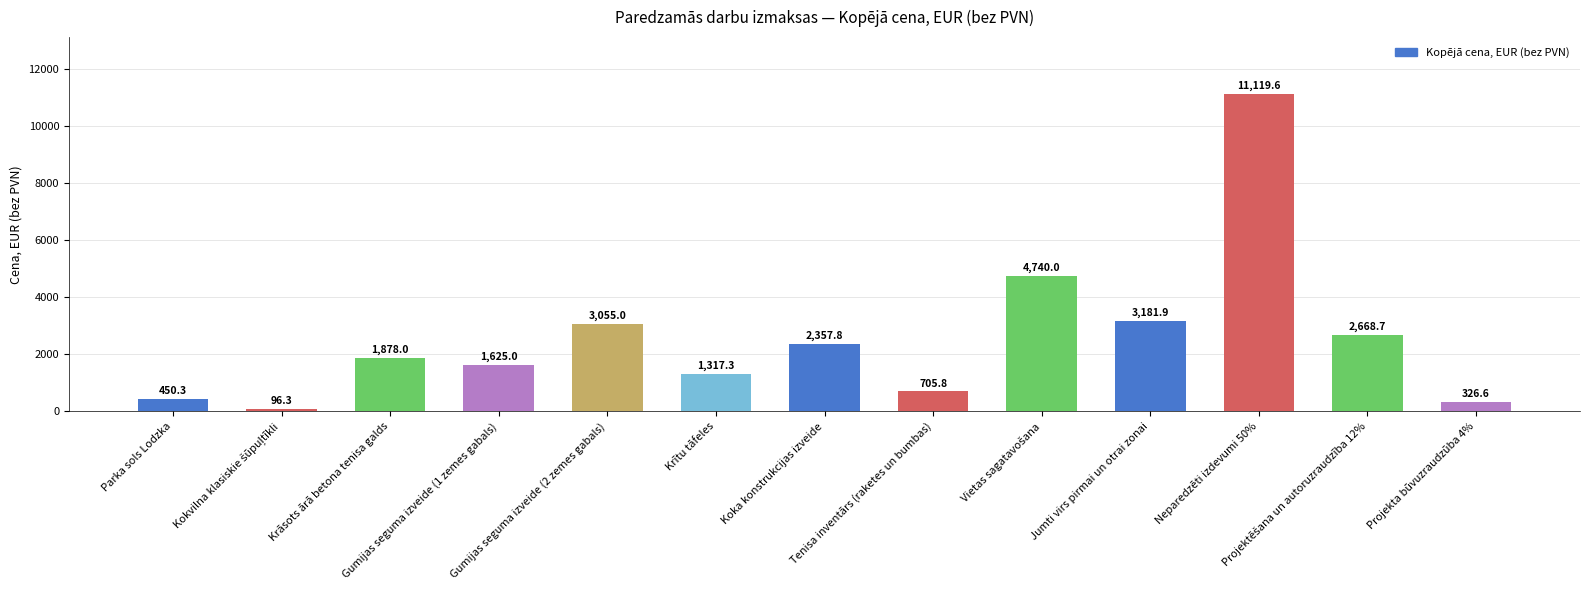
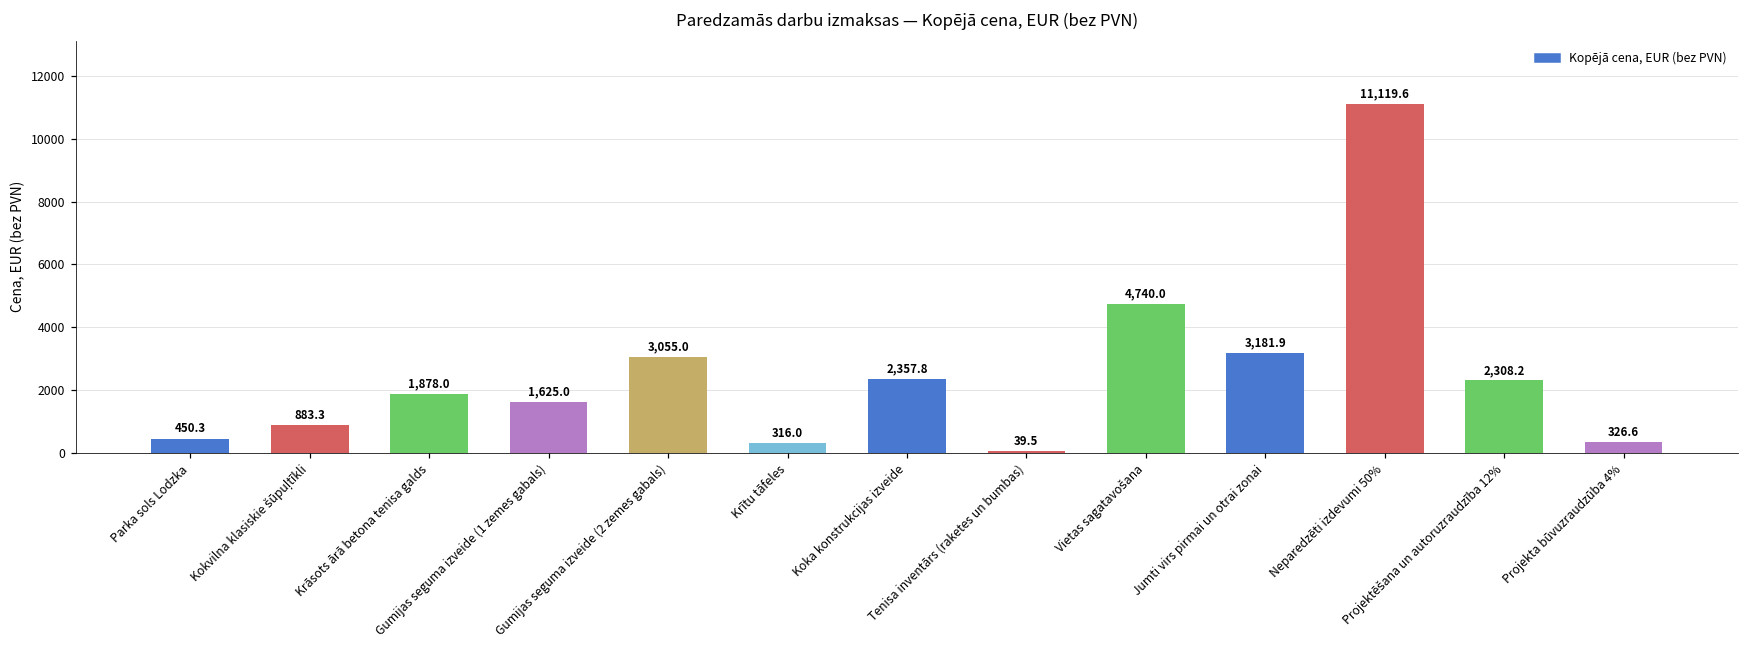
  {
    "Parka sols Lodzka": "450.3",
-   "Kokvilna klasiskie šūpuļtīkli": "96.3",
+   "Kokvilna klasiskie šūpuļtīkli": "883.3",
    "Krāsots ārā betona tenisa galds": "1,878.0",
    "Gumijas seguma izveide (1 zemes gabals)": "1,625.0",
    "Gumijas seguma izveide (2 zemes gabals)": "3,055.0",
-   "Krītu tāfeles": "1,317.3",
+   "Krītu tāfeles": "316.0",
    "Koka konstrukcijas izveide": "2,357.8",
-   "Tenisa inventārs (raketes un bumbas)": "705.8",
+   "Tenisa inventārs (raketes un bumbas)": "39.5",
    "Vietas sagatavošana": "4,740.0",
    "Jumti virs pirmai un otrai zonai": "3,181.9",
    "Neparedzēti izdevumi 50%": "11,119.6",
-   "Projektēšana un autoruzraudzība 12%": "2,668.7",
+   "Projektēšana un autoruzraudzība 12%": "2,308.2",
    "Projekta būvuzraudzūba 4%": "326.6"
  }
